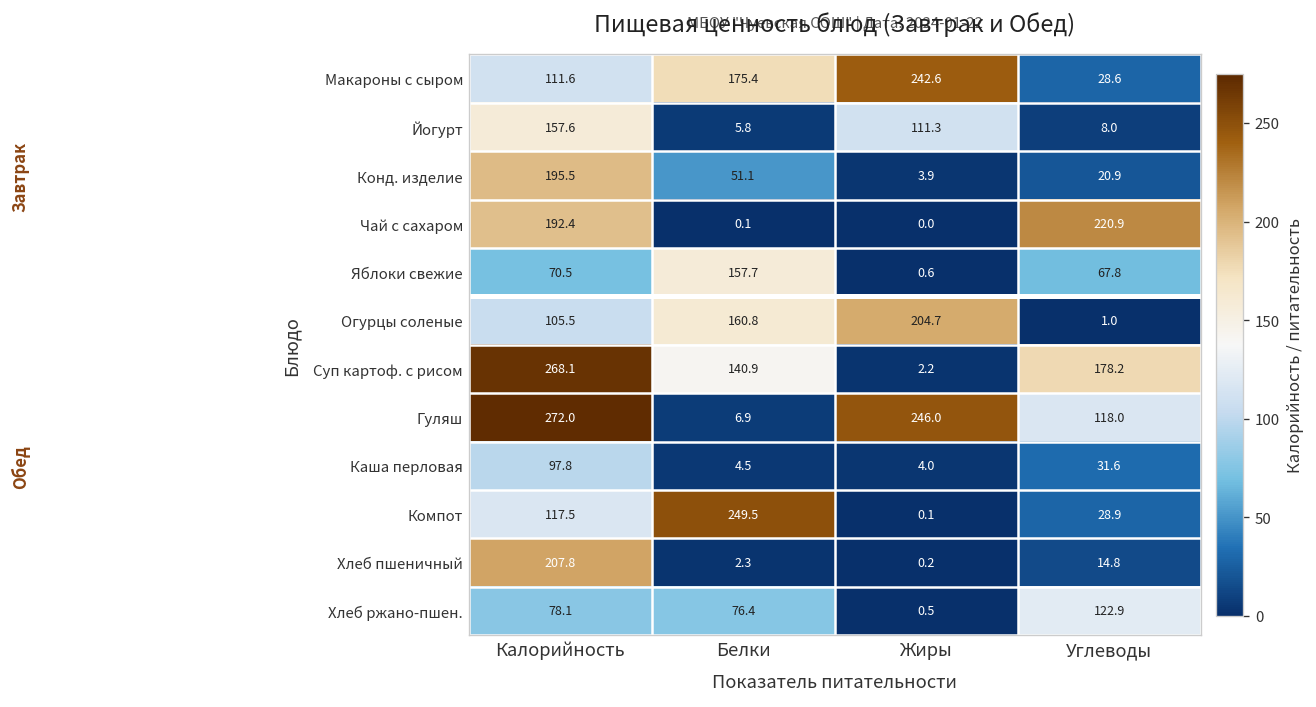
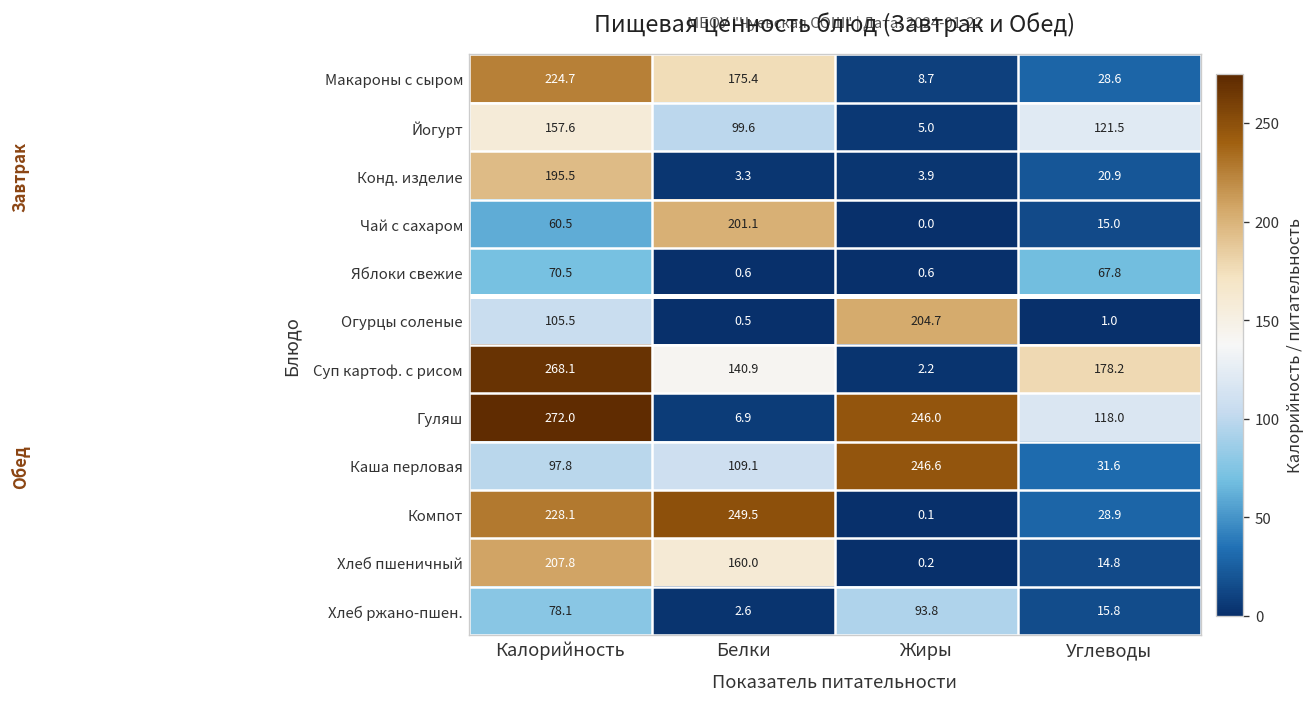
  {
    "Макароны с сыром": {
-     "Калорийность": 111.6,
+     "Калорийность": 224.7,
      "Белки": 175.4,
-     "Жиры": 242.6,
+     "Жиры": 8.7,
      "Углеводы": 28.6
    },
    "Йогурт": {
      "Калорийность": 157.6,
-     "Белки": 5.8,
-     "Жиры": 111.3,
-     "Углеводы": 8.0
+     "Белки": 99.6,
+     "Жиры": 5.0,
+     "Углеводы": 121.5
    },
    "Конд. изделие": {
      "Калорийность": 195.5,
-     "Белки": 51.1,
+     "Белки": 3.3,
      "Жиры": 3.9,
      "Углеводы": 20.9
    },
    "Чай с сахаром": {
-     "Калорийность": 192.4,
-     "Белки": 0.1,
+     "Калорийность": 60.5,
+     "Белки": 201.1,
      "Жиры": 0.0,
-     "Углеводы": 220.9
+     "Углеводы": 15.0
    },
    "Яблоки свежие": {
      "Калорийность": 70.5,
-     "Белки": 157.7,
+     "Белки": 0.6,
      "Жиры": 0.6,
      "Углеводы": 67.8
    },
    "Огурцы соленые": {
      "Калорийность": 105.5,
-     "Белки": 160.8,
+     "Белки": 0.5,
      "Жиры": 204.7,
      "Углеводы": 1.0
    },
    "Суп картоф. с рисом": {
      "Калорийность": 268.1,
      "Белки": 140.9,
      "Жиры": 2.2,
      "Углеводы": 178.2
    },
    "Гуляш": {
      "Калорийность": 272.0,
      "Белки": 6.9,
      "Жиры": 246.0,
      "Углеводы": 118.0
    },
    "Каша перловая": {
      "Калорийность": 97.8,
-     "Белки": 4.5,
-     "Жиры": 4.0,
+     "Белки": 109.1,
+     "Жиры": 246.6,
      "Углеводы": 31.6
    },
    "Компот": {
-     "Калорийность": 117.5,
+     "Калорийность": 228.1,
      "Белки": 249.5,
      "Жиры": 0.1,
      "Углеводы": 28.9
    },
    "Хлеб пшеничный": {
      "Калорийность": 207.8,
-     "Белки": 2.3,
+     "Белки": 160.0,
      "Жиры": 0.2,
      "Углеводы": 14.8
    },
    "Хлеб ржано-пшен.": {
      "Калорийность": 78.1,
-     "Белки": 76.4,
-     "Жиры": 0.5,
-     "Углеводы": 122.9
+     "Белки": 2.6,
+     "Жиры": 93.8,
+     "Углеводы": 15.8
    }
  }
